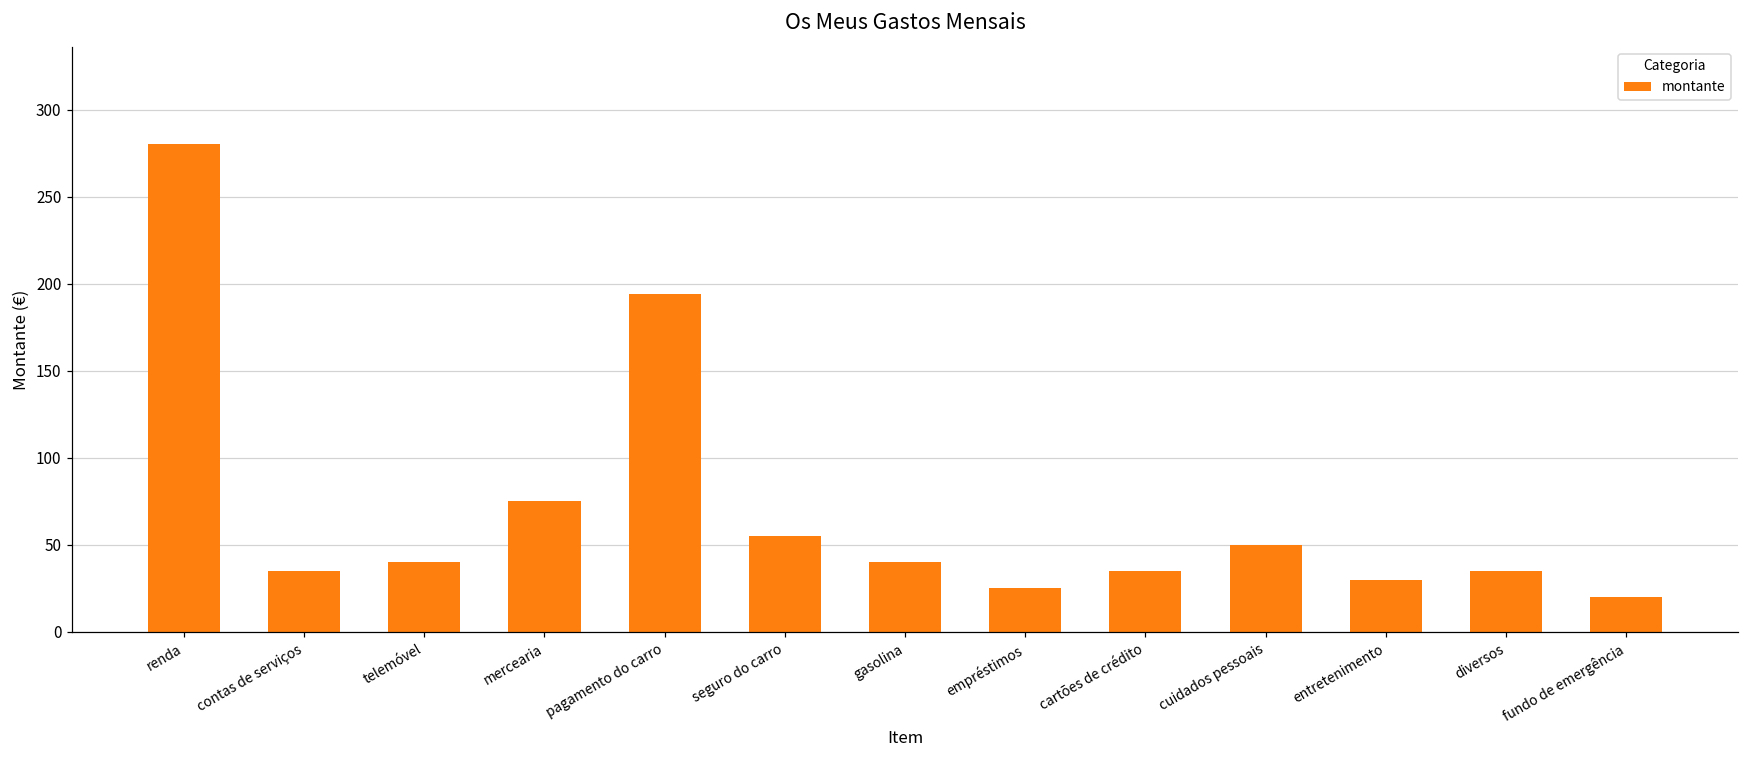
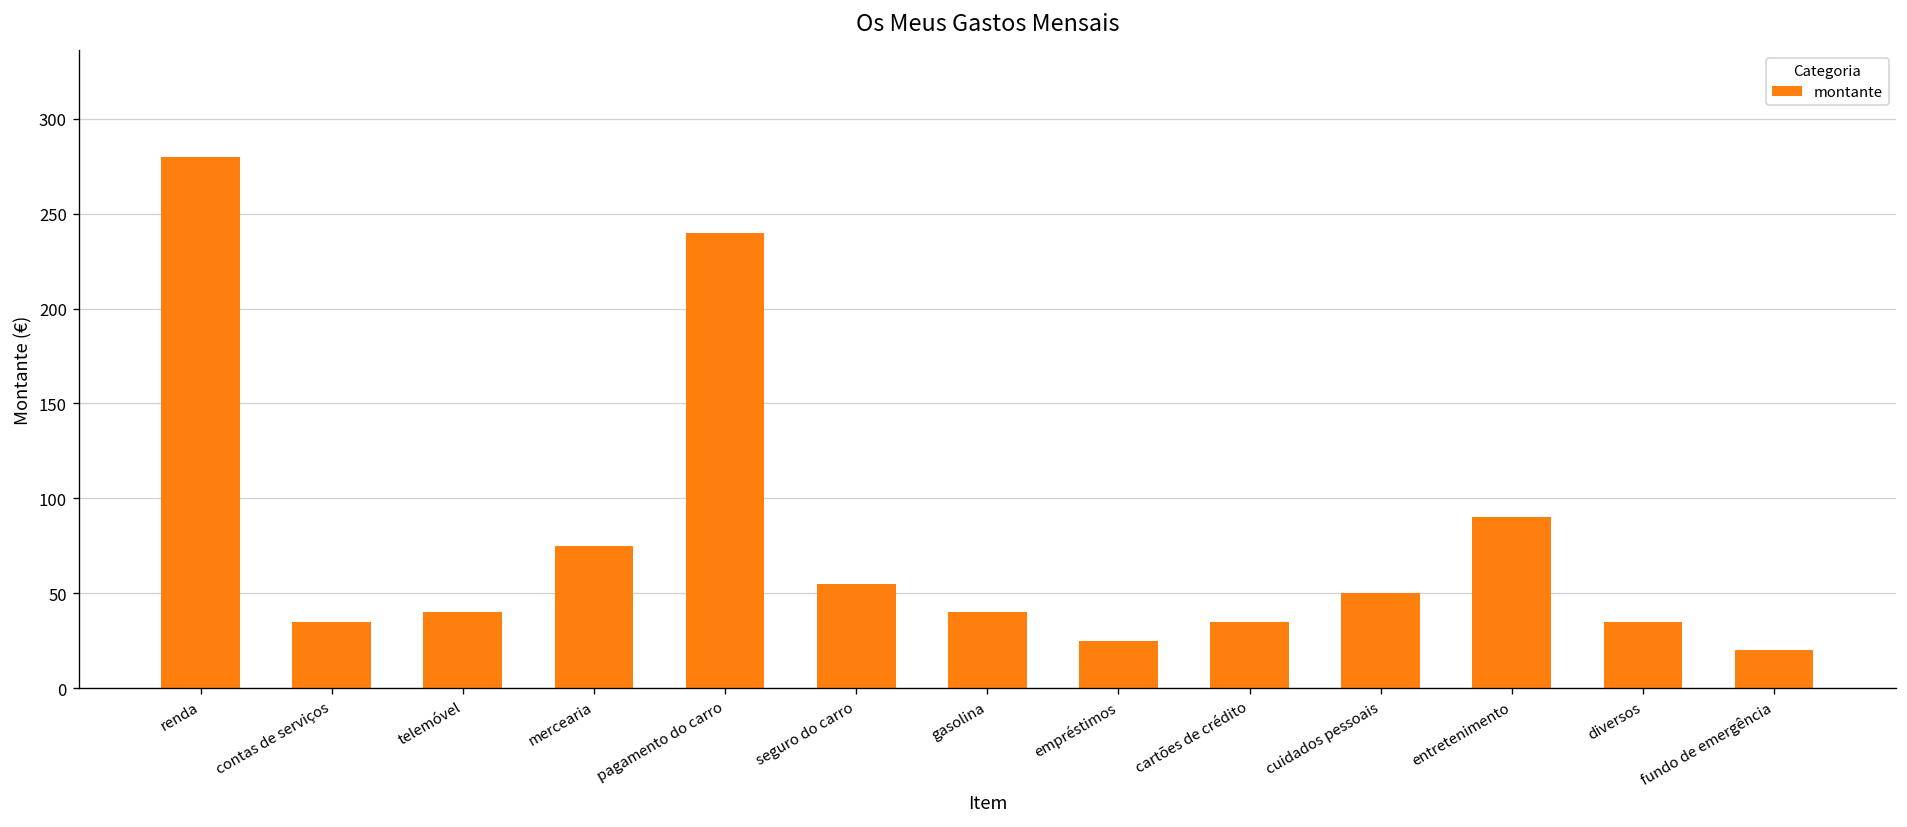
  {
    "renda": 280,
    "contas de serviços": 35,
    "telemóvel": 40,
    "mercearia": 75,
-   "pagamento do carro": 194,
+   "pagamento do carro": 240,
    "seguro do carro": 55,
    "gasolina": 40,
    "empréstimos": 25,
    "cartões de crédito": 35,
    "cuidados pessoais": 50,
-   "entretenimento": 30,
+   "entretenimento": 90,
    "diversos": 35,
    "fundo de emergência": 20
  }
